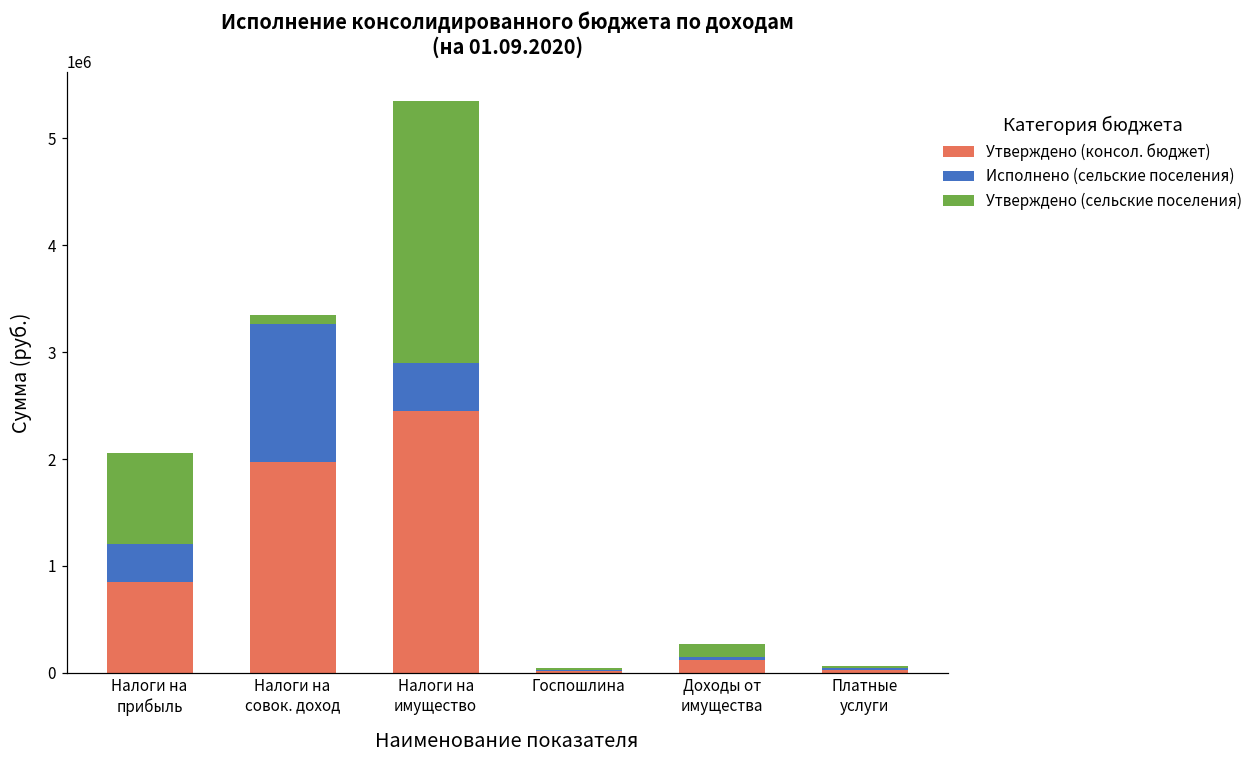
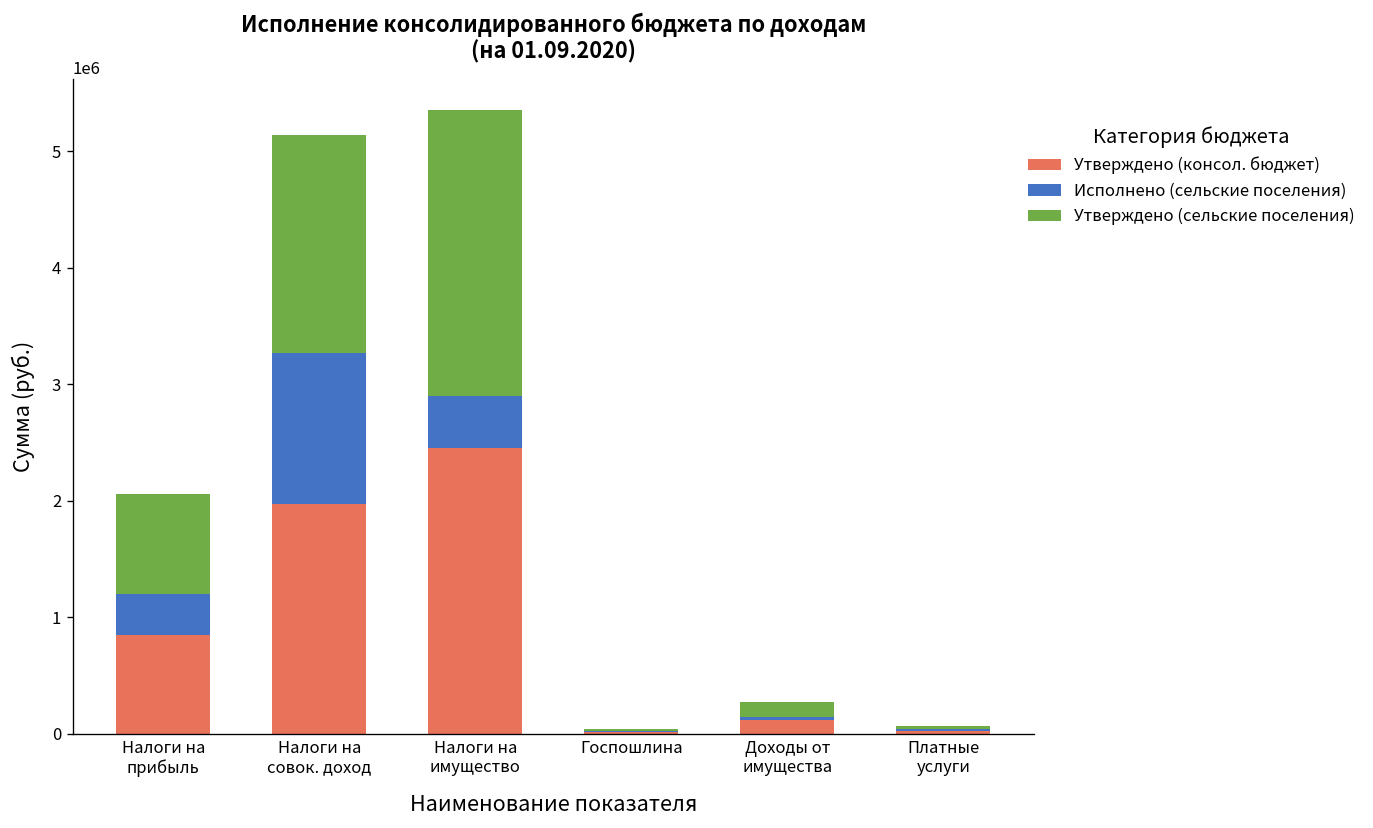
  {
    "Утверждено (консол. бюджет)": {
      "Налоги на прибыль": 900000,
      "Налоги на совок. доход": 2000000,
      "Налоги на имущество": 2500000,
      "Доходы от имущества": 100000,
      "Платные услуги": 0
    },
    "Исполнено (сельские поселения)": {
      "Налоги на прибыль": 400000,
      "Налоги на совок. доход": 1300000,
      "Налоги на имущество": 500000,
      "Доходы от имущества": 0
    },
    "Утверждено (сельские поселения)": {
      "Налоги на прибыль": 900000,
-     "Налоги на совок. доход": 100000,
+     "Налоги на совок. доход": 1900000,
      "Налоги на имущество": 2500000,
      "Доходы от имущества": 100000,
      "Платные услуги": 0
    }
  }
